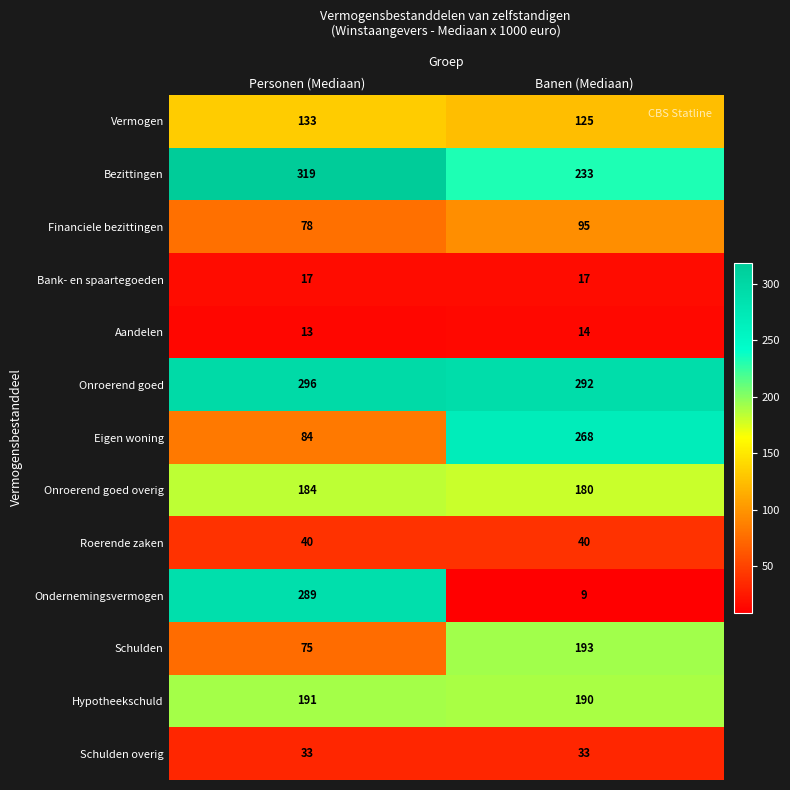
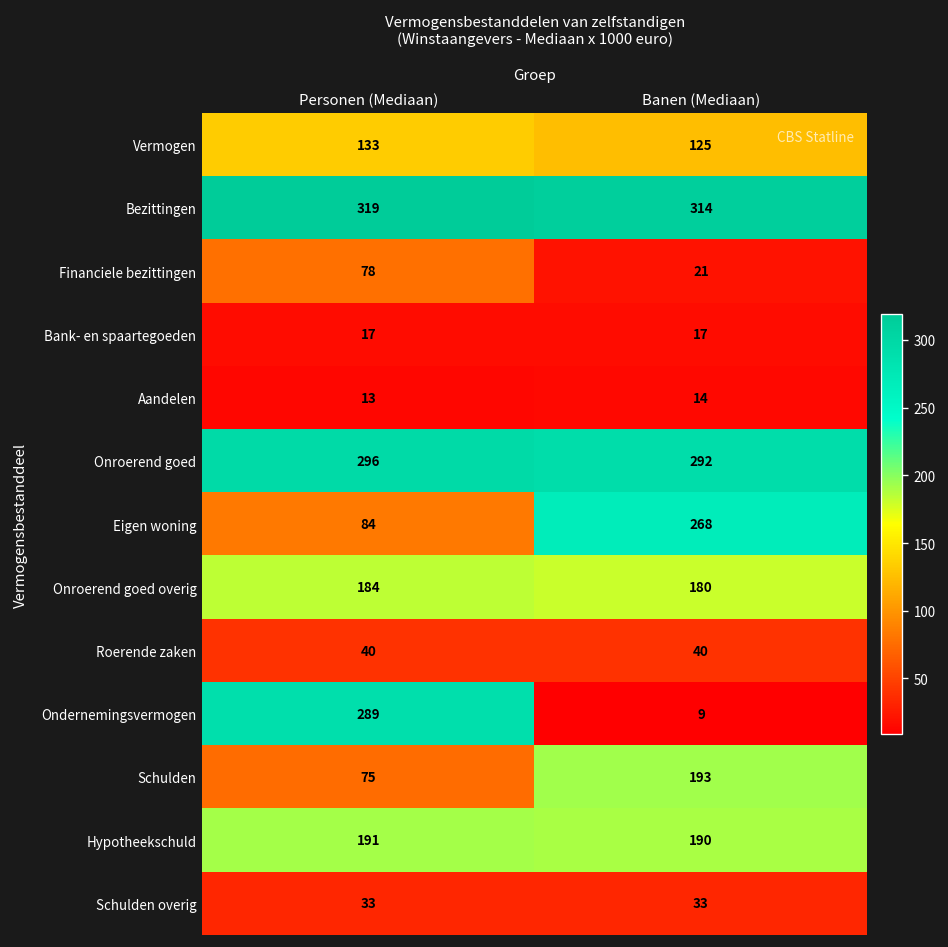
  {
    "Vermogen": {
      "Personen (Mediaan)": 133
    },
    "Bezittingen": {
      "Personen (Mediaan)": 319,
-     "Banen (Mediaan)": 233
+     "Banen (Mediaan)": 314
    },
    "Financiele bezittingen": {
      "Personen (Mediaan)": 78,
-     "Banen (Mediaan)": 95
+     "Banen (Mediaan)": 21
    },
    "Bank- en spaartegoeden": {
      "Personen (Mediaan)": 17,
      "Banen (Mediaan)": 17
    },
    "Aandelen": {
      "Personen (Mediaan)": 13,
      "Banen (Mediaan)": 14
    },
    "Onroerend goed": {
      "Personen (Mediaan)": 296,
      "Banen (Mediaan)": 292
    },
    "Eigen woning": {
      "Personen (Mediaan)": 84,
      "Banen (Mediaan)": 268
    },
    "Onroerend goed overig": {
      "Personen (Mediaan)": 184,
      "Banen (Mediaan)": 180
    },
    "Roerende zaken": {
      "Personen (Mediaan)": 40,
      "Banen (Mediaan)": 40
    },
    "Ondernemingsvermogen": {
      "Personen (Mediaan)": 289,
      "Banen (Mediaan)": 9
    },
    "Schulden": {
      "Personen (Mediaan)": 75,
      "Banen (Mediaan)": 193
    },
    "Hypotheekschuld": {
      "Personen (Mediaan)": 191,
      "Banen (Mediaan)": 190
    },
    "Schulden overig": {
      "Personen (Mediaan)": 33,
      "Banen (Mediaan)": 33
    }
  }
